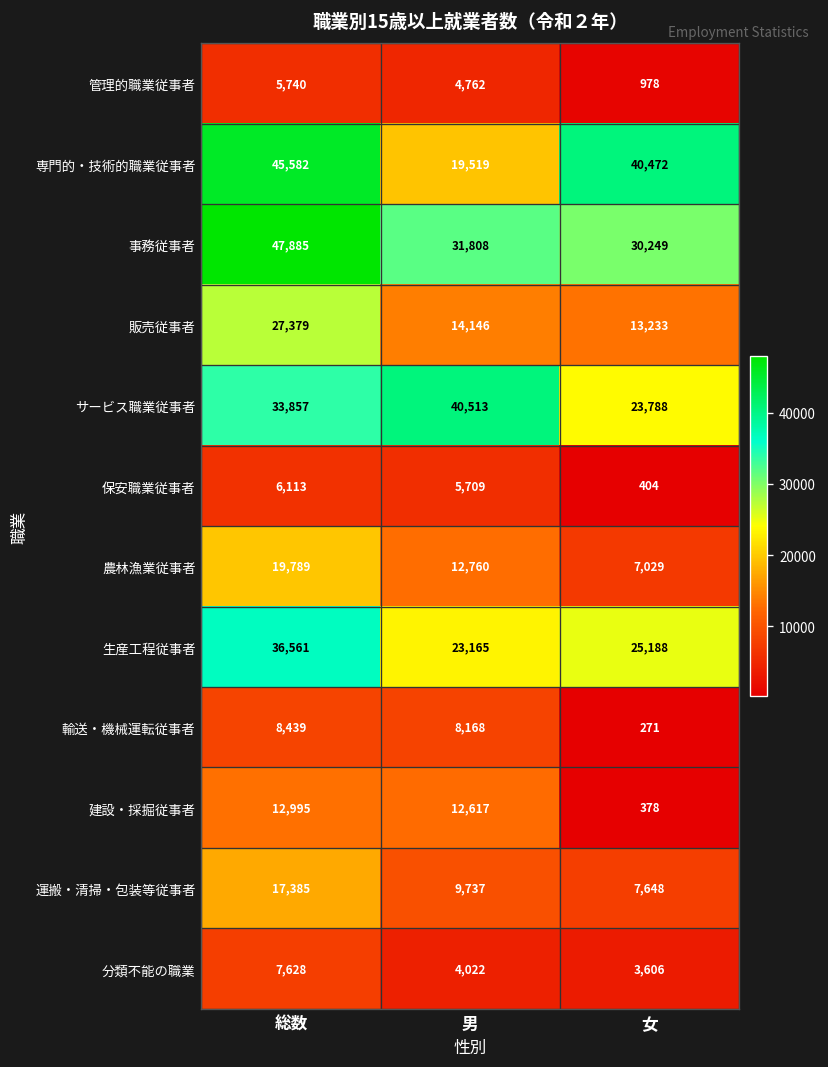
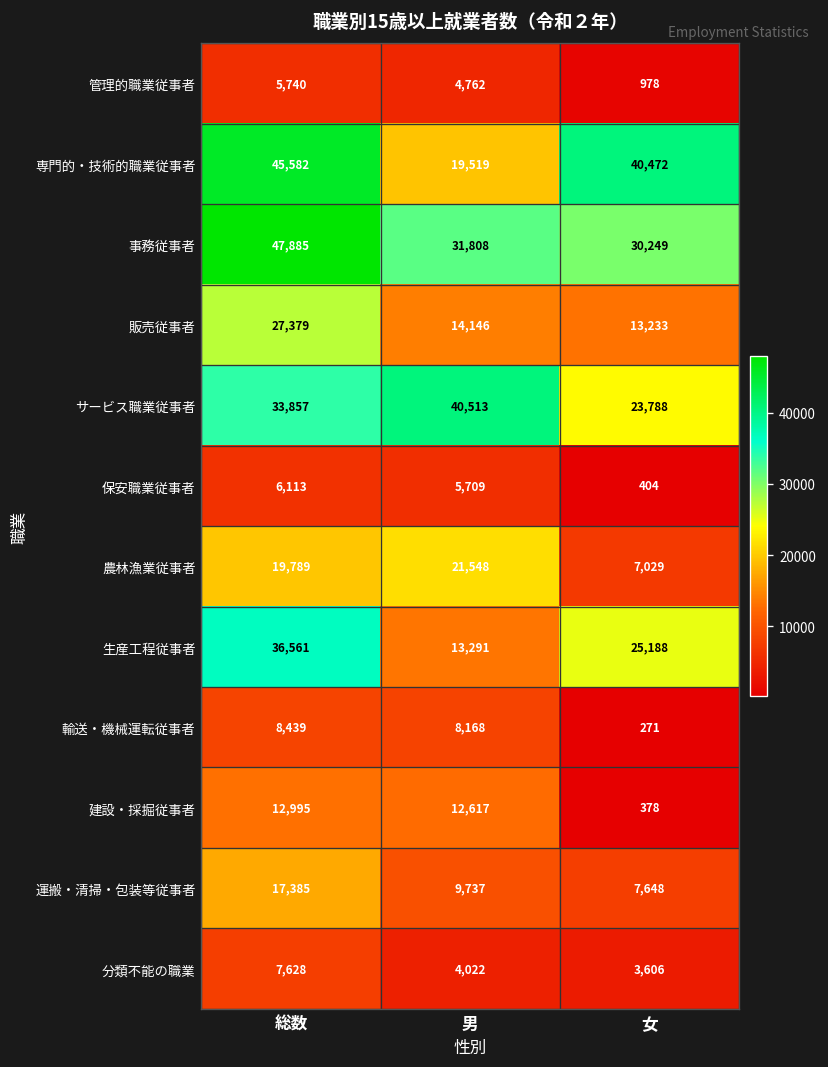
  {
    "管理的職業従事者": {
      "総数": "5,740",
      "男": "4,762",
      "女": "978"
    },
    "専門的・技術的職業従事者": {
      "総数": "45,582",
      "男": "19,519",
      "女": "40,472"
    },
    "事務従事者": {
      "総数": "47,885",
      "男": "31,808",
      "女": "30,249"
    },
    "販売従事者": {
      "総数": "27,379",
      "男": "14,146",
      "女": "13,233"
    },
    "サービス職業従事者": {
      "総数": "33,857",
      "男": "40,513",
      "女": "23,788"
    },
    "保安職業従事者": {
      "総数": "6,113",
      "男": "5,709",
      "女": "404"
    },
    "農林漁業従事者": {
      "総数": "19,789",
-     "男": "12,760",
+     "男": "21,548",
      "女": "7,029"
    },
    "生産工程従事者": {
      "総数": "36,561",
-     "男": "23,165",
+     "男": "13,291",
      "女": "25,188"
    },
    "輸送・機械運転従事者": {
      "総数": "8,439",
      "男": "8,168",
      "女": "271"
    },
    "建設・採掘従事者": {
      "総数": "12,995",
      "男": "12,617",
      "女": "378"
    },
    "運搬・清掃・包装等従事者": {
      "総数": "17,385",
      "男": "9,737",
      "女": "7,648"
    },
    "分類不能の職業": {
      "総数": "7,628",
      "男": "4,022",
      "女": "3,606"
    }
  }
